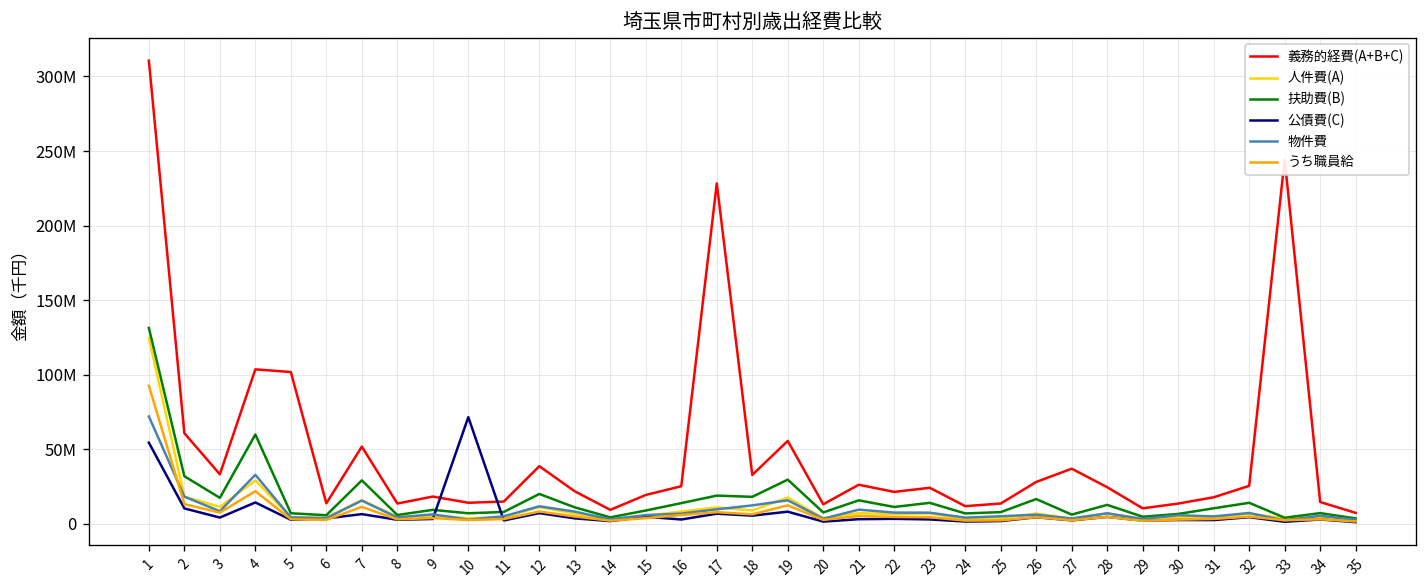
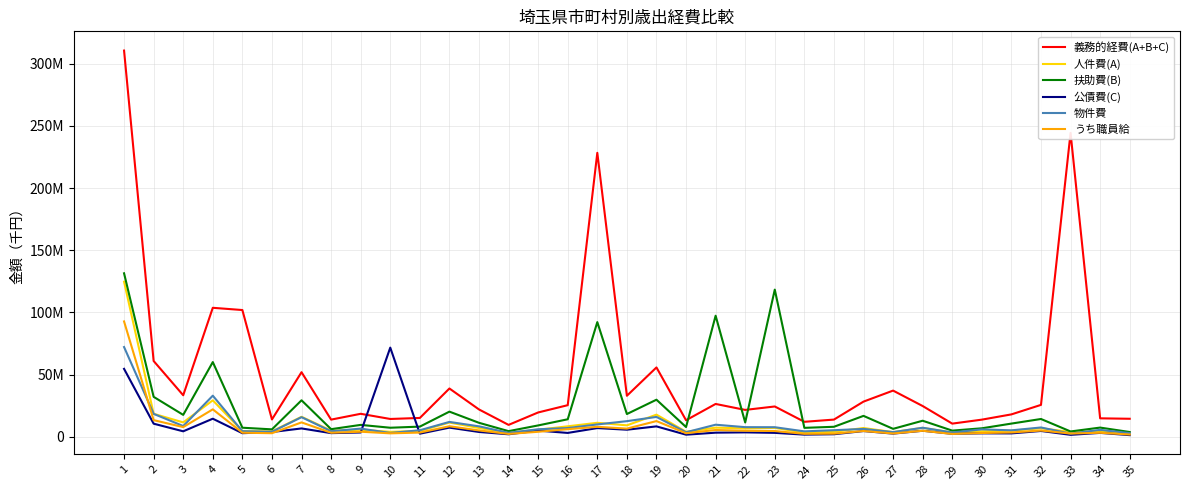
  {
    "義務的経費(A+B+C)": {
      "1": 311000000,
      "2": 61000000,
      "3": 33000000,
      "4": 104000000,
      "5": 102000000,
      "6": 14000000,
      "7": 52000000,
      "8": 14000000,
      "9": 18000000,
      "10": 14000000,
      "11": 15000000,
      "12": 39000000,
      "13": 22000000,
      "14": 9000000,
      "15": 19000000,
      "16": 25000000,
      "17": 228000000,
      "18": 33000000,
      "19": 56000000,
      "20": 13000000,
      "21": 26000000,
      "22": 22000000,
      "23": 24000000,
      "24": 12000000,
      "25": 14000000,
      "26": 28000000,
      "27": 37000000,
      "28": 25000000,
      "29": 10000000,
      "30": 14000000,
      "31": 18000000,
      "32": 26000000,
      "34": 15000000,
-     "35": 7000000
+     "35": 14000000
    },
    "扶助費(B)": {
      "1": 131000000,
      "2": 32000000,
      "3": 18000000,
      "4": 60000000,
      "5": 7000000,
      "7": 29000000,
      "9": 9000000,
      "10": 7000000,
      "11": 8000000,
      "12": 20000000,
      "13": 11000000,
      "15": 9000000,
      "16": 14000000,
-     "17": 19000000,
+     "17": 92000000,
      "18": 18000000,
      "19": 30000000,
      "20": 8000000,
-     "21": 16000000,
+     "21": 97000000,
      "22": 11000000,
-     "23": 14000000,
+     "23": 118000000,
      "24": 7000000,
      "25": 8000000,
      "26": 17000000,
      "27": 6000000,
      "28": 13000000,
      "31": 11000000,
      "32": 14000000
    },
    "公債費(C)": {
      "1": 55000000,
      "2": 10000000,
      "3": 4000000,
      "4": 14000000,
      "7": 7000000,
      "10": 72000000,
      "16": 3000000,
      "19": 8000000,
      "21": 3000000
    },
    "物件費": {
      "1": 72000000,
      "4": 33000000,
      "18": 12000000,
      "21": 10000000
    }
  }
